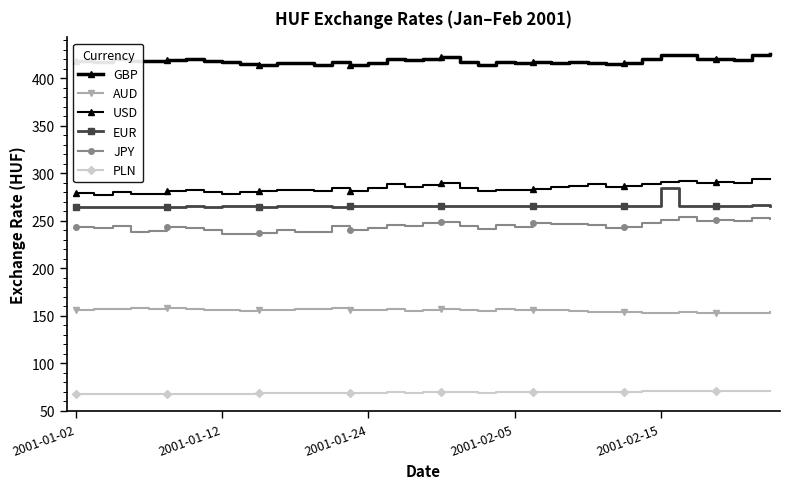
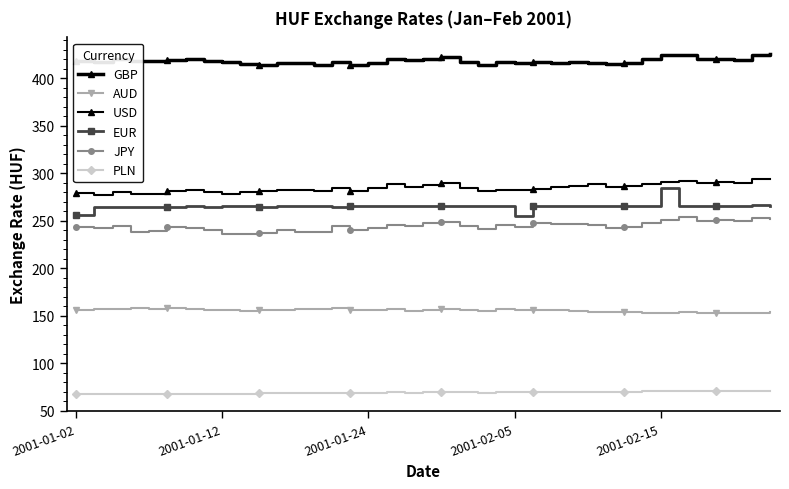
  {
    "EUR": {
-     "2001-01-02": 265,
+     "2001-01-02": 256,
      "2001-01-12": 270,
      "2001-01-24": 270,
-     "2001-02-05": 270,
+     "2001-02-05": 250,
      "2001-02-15": 280
    }
  }
